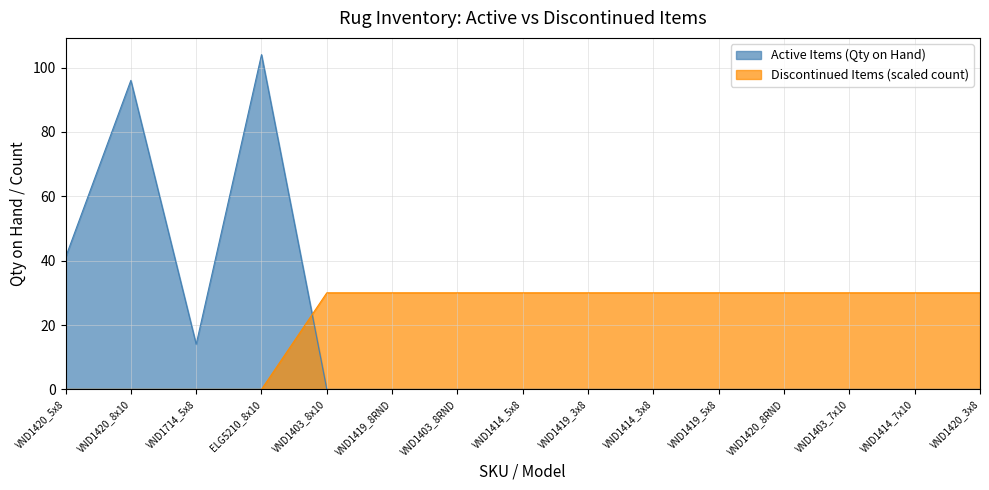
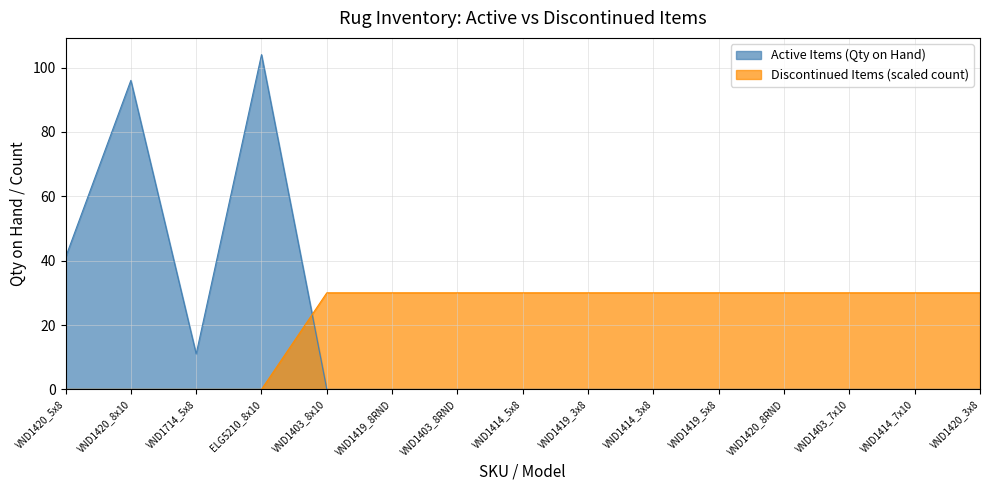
  {
    "Active Items (Qty on Hand)": {
      "VND1420_5x8": 41,
      "VND1420_8x10": 96,
-     "VND1714_5x8": 14,
+     "VND1714_5x8": 11,
      "ELG5210_8x10": 104,
      "VND1403_8x10": 0,
      "VND1419_8RND": 0,
      "VND1403_8RND": 0,
      "VND1414_5x8": 0,
      "VND1419_3x8": 0,
      "VND1414_3x8": 0,
      "VND1419_5x8": 0,
      "VND1420_8RND": 0,
      "VND1403_7x10": 0,
      "VND1414_7x10": 0,
      "VND1420_3x8": 0
    },
    "Discontinued Items (scaled count)": {
      "VND1420_5x8": 0,
      "VND1420_8x10": 0,
      "VND1714_5x8": 0,
      "ELG5210_8x10": 0,
      "VND1403_8x10": 30,
      "VND1419_8RND": 30,
      "VND1403_8RND": 30,
      "VND1414_5x8": 30,
      "VND1419_3x8": 30,
      "VND1414_3x8": 30,
      "VND1419_5x8": 30,
      "VND1420_8RND": 30,
      "VND1403_7x10": 30,
      "VND1414_7x10": 30,
      "VND1420_3x8": 30
    }
  }
